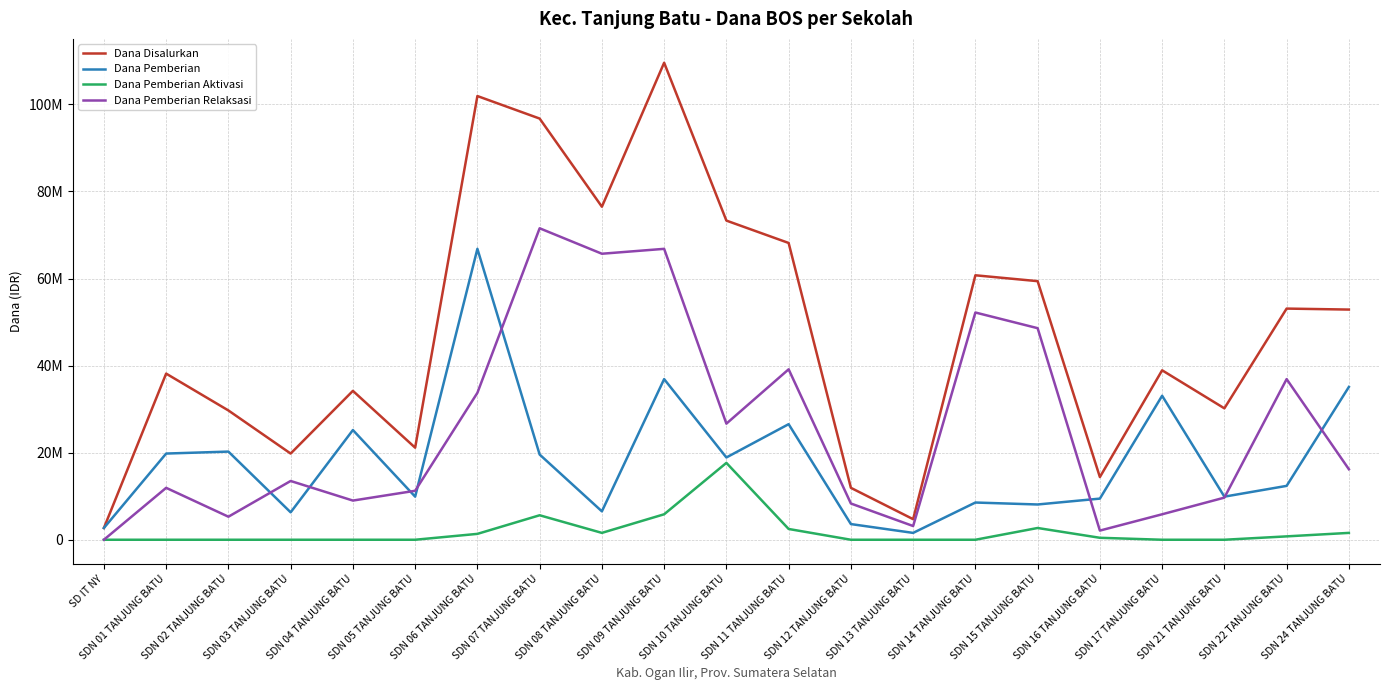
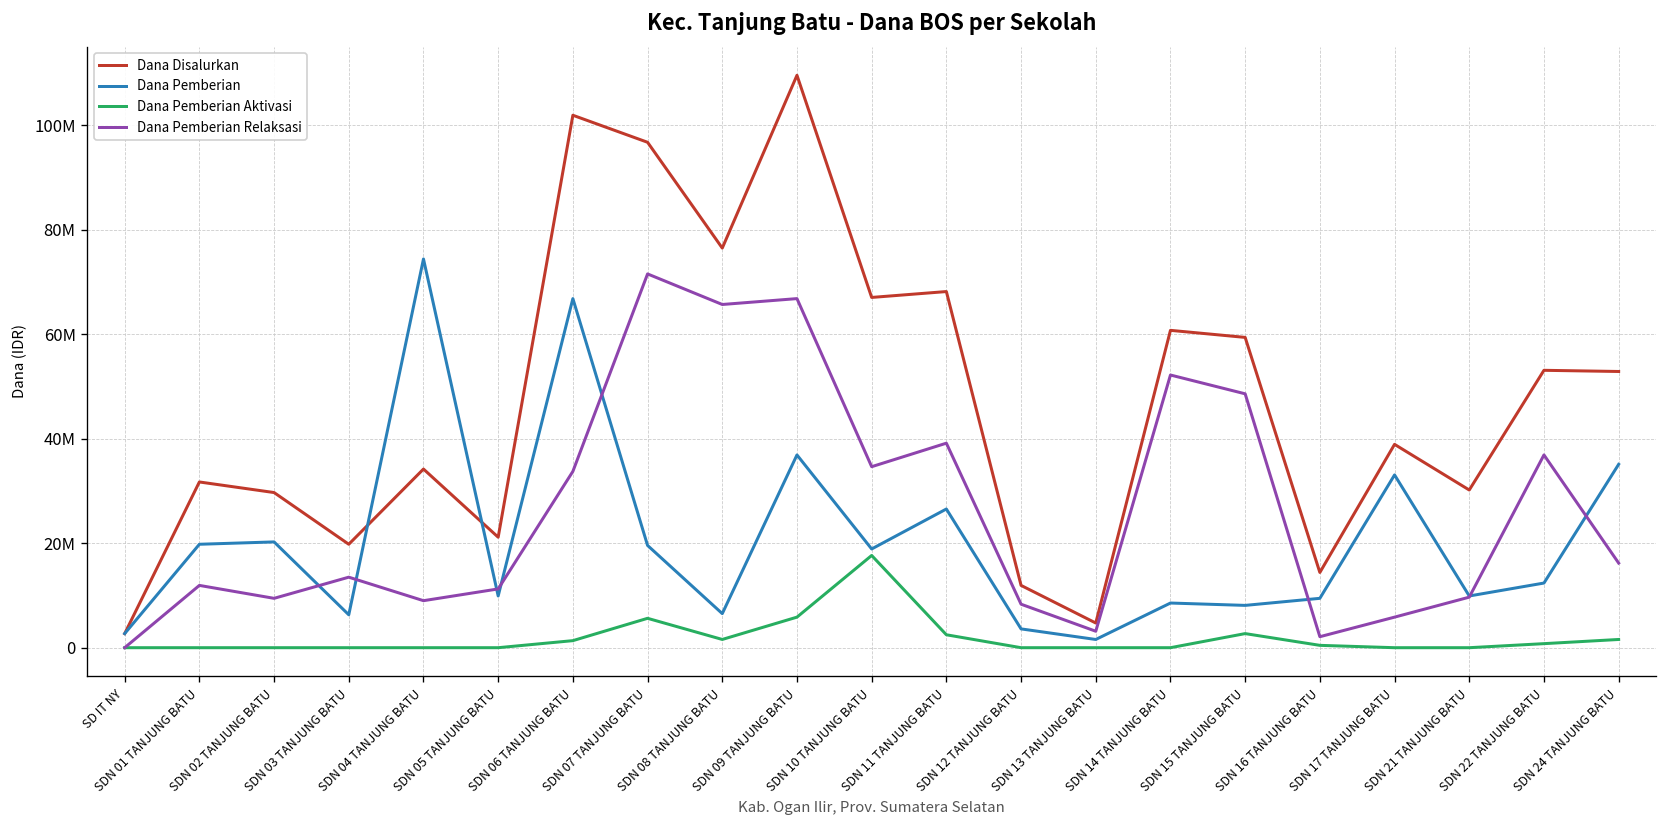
  {
    "Dana Disalurkan": {
-     "SDN 01 TANJUNG BATU": 38000000,
+     "SDN 01 TANJUNG BATU": 32000000,
      "SDN 02 TANJUNG BATU": 30000000,
      "SDN 03 TANJUNG BATU": 20000000,
      "SDN 04 TANJUNG BATU": 34000000,
      "SDN 05 TANJUNG BATU": 21000000,
      "SDN 06 TANJUNG BATU": 102000000,
      "SDN 07 TANJUNG BATU": 97000000,
      "SDN 08 TANJUNG BATU": 77000000,
      "SDN 09 TANJUNG BATU": 110000000,
-     "SDN 10 TANJUNG BATU": 73000000,
+     "SDN 10 TANJUNG BATU": 67000000,
      "SDN 11 TANJUNG BATU": 68000000,
      "SDN 12 TANJUNG BATU": 12000000,
      "SDN 13 TANJUNG BATU": 5000000,
      "SDN 14 TANJUNG BATU": 61000000,
      "SDN 15 TANJUNG BATU": 59000000,
      "SDN 16 TANJUNG BATU": 14000000,
      "SDN 17 TANJUNG BATU": 39000000,
      "SDN 21 TANJUNG BATU": 30000000,
      "SDN 22 TANJUNG BATU": 53000000,
      "SDN 24 TANJUNG BATU": 53000000
    },
    "Dana Pemberian": {
      "SDN 01 TANJUNG BATU": 20000000,
      "SDN 02 TANJUNG BATU": 20000000,
      "SDN 03 TANJUNG BATU": 6000000,
-     "SDN 04 TANJUNG BATU": 25000000,
+     "SDN 04 TANJUNG BATU": 74000000,
      "SDN 05 TANJUNG BATU": 10000000,
      "SDN 06 TANJUNG BATU": 67000000,
      "SDN 07 TANJUNG BATU": 20000000,
      "SDN 08 TANJUNG BATU": 7000000,
      "SDN 09 TANJUNG BATU": 37000000,
      "SDN 10 TANJUNG BATU": 19000000,
      "SDN 11 TANJUNG BATU": 27000000,
      "SDN 12 TANJUNG BATU": 4000000,
      "SDN 13 TANJUNG BATU": 2000000,
      "SDN 14 TANJUNG BATU": 9000000,
      "SDN 15 TANJUNG BATU": 8000000,
      "SDN 16 TANJUNG BATU": 9000000,
      "SDN 17 TANJUNG BATU": 33000000,
      "SDN 22 TANJUNG BATU": 12000000,
      "SDN 24 TANJUNG BATU": 35000000
    },
    "Dana Pemberian Aktivasi": {
      "SDN 01 TANJUNG BATU": 0,
      "SDN 02 TANJUNG BATU": 0,
      "SDN 03 TANJUNG BATU": 0,
      "SDN 04 TANJUNG BATU": 0,
      "SDN 05 TANJUNG BATU": 0,
      "SDN 06 TANJUNG BATU": 1000000,
      "SDN 07 TANJUNG BATU": 6000000,
      "SDN 08 TANJUNG BATU": 2000000,
      "SDN 09 TANJUNG BATU": 6000000,
      "SDN 10 TANJUNG BATU": 18000000,
      "SDN 11 TANJUNG BATU": 2000000,
      "SDN 12 TANJUNG BATU": 0,
      "SDN 13 TANJUNG BATU": 0,
      "SDN 14 TANJUNG BATU": 0,
      "SDN 15 TANJUNG BATU": 3000000,
      "SDN 16 TANJUNG BATU": 0,
      "SDN 17 TANJUNG BATU": 0,
      "SDN 21 TANJUNG BATU": 0,
      "SDN 22 TANJUNG BATU": 1000000,
      "SDN 24 TANJUNG BATU": 2000000
    },
    "Dana Pemberian Relaksasi": {
      "SDN 01 TANJUNG BATU": 12000000,
-     "SDN 02 TANJUNG BATU": 5000000,
+     "SDN 02 TANJUNG BATU": 9000000,
      "SDN 03 TANJUNG BATU": 14000000,
      "SDN 04 TANJUNG BATU": 9000000,
      "SDN 05 TANJUNG BATU": 11000000,
      "SDN 06 TANJUNG BATU": 34000000,
      "SDN 07 TANJUNG BATU": 72000000,
      "SDN 08 TANJUNG BATU": 66000000,
      "SDN 09 TANJUNG BATU": 67000000,
-     "SDN 10 TANJUNG BATU": 27000000,
+     "SDN 10 TANJUNG BATU": 35000000,
      "SDN 11 TANJUNG BATU": 39000000,
      "SDN 12 TANJUNG BATU": 8000000,
      "SDN 13 TANJUNG BATU": 3000000,
      "SDN 14 TANJUNG BATU": 52000000,
      "SDN 15 TANJUNG BATU": 49000000,
      "SDN 16 TANJUNG BATU": 2000000,
      "SDN 17 TANJUNG BATU": 6000000,
      "SDN 22 TANJUNG BATU": 37000000,
      "SDN 24 TANJUNG BATU": 16000000
    }
  }
